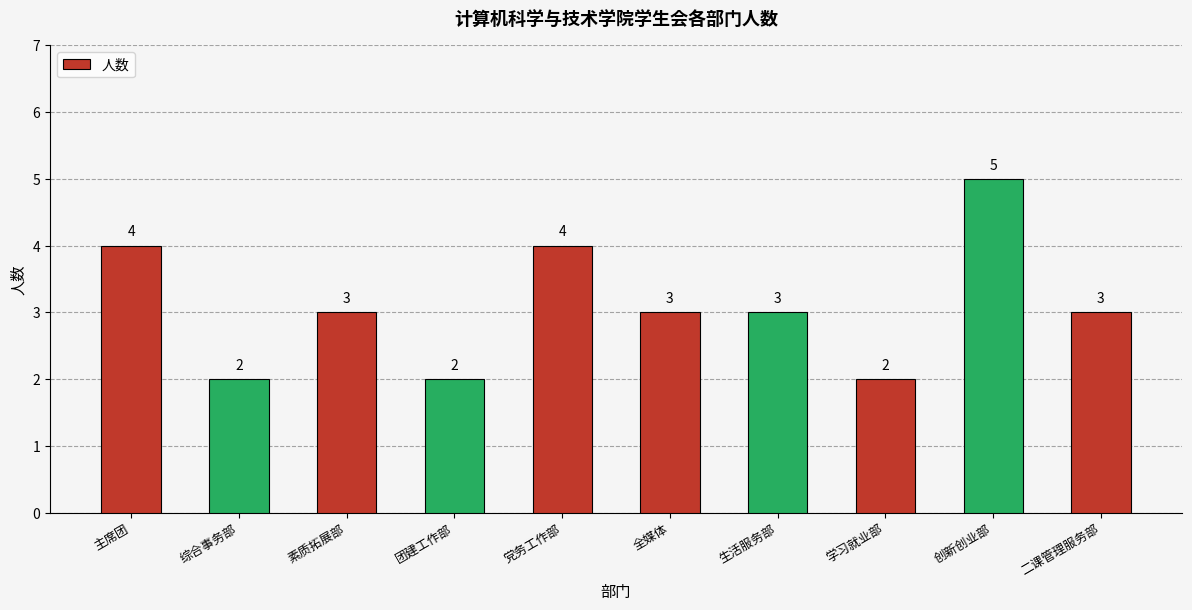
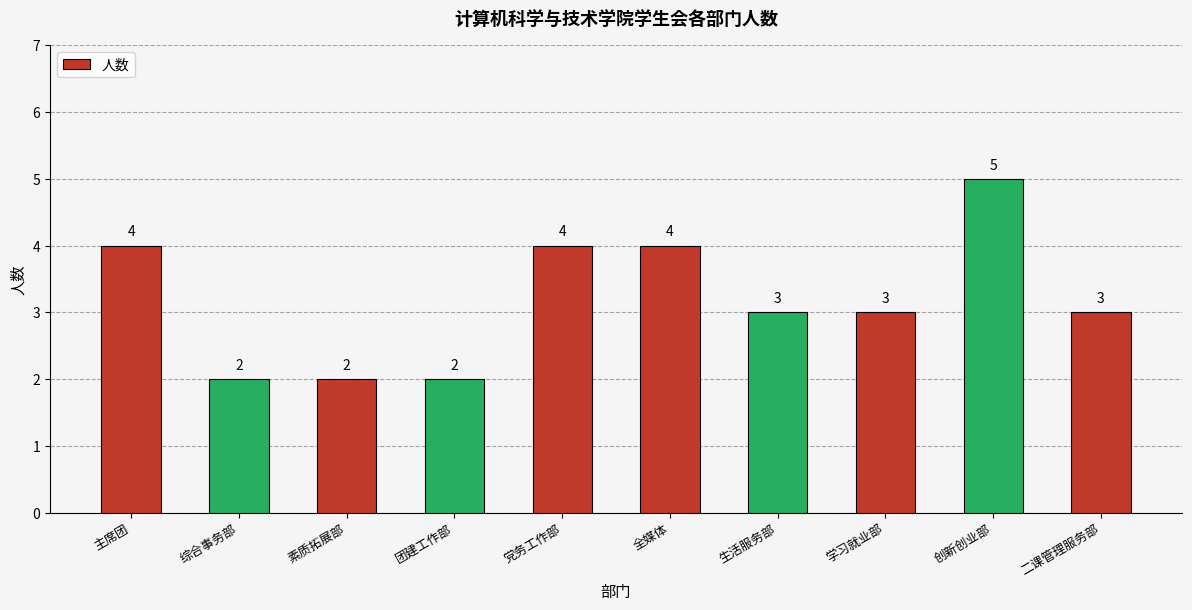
  {
    "主席团": 4,
    "综合事务部": 2,
-   "素质拓展部": 3,
+   "素质拓展部": 2,
    "团建工作部": 2,
    "党务工作部": 4,
-   "全媒体": 3,
+   "全媒体": 4,
    "生活服务部": 3,
-   "学习就业部": 2,
+   "学习就业部": 3,
    "创新创业部": 5,
    "二课管理服务部": 3
  }
